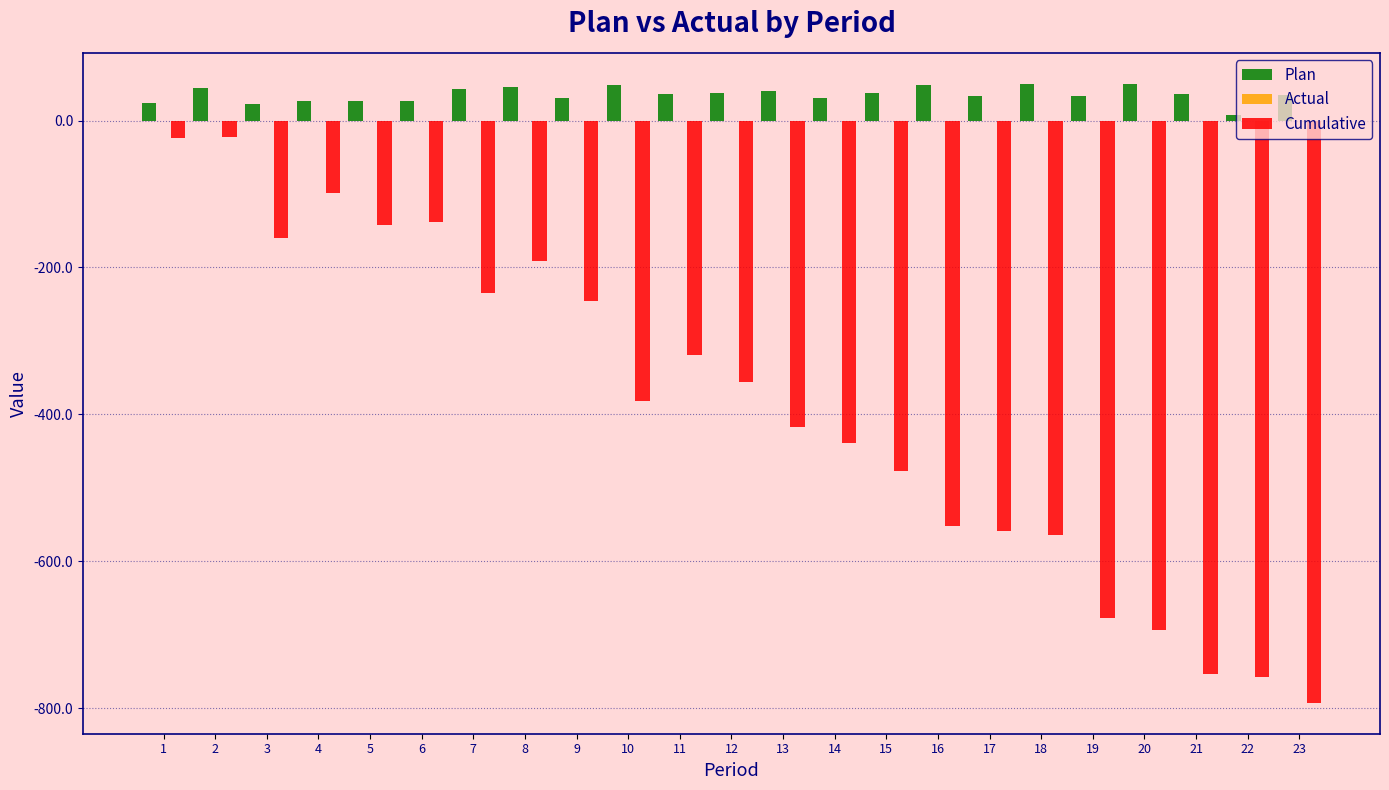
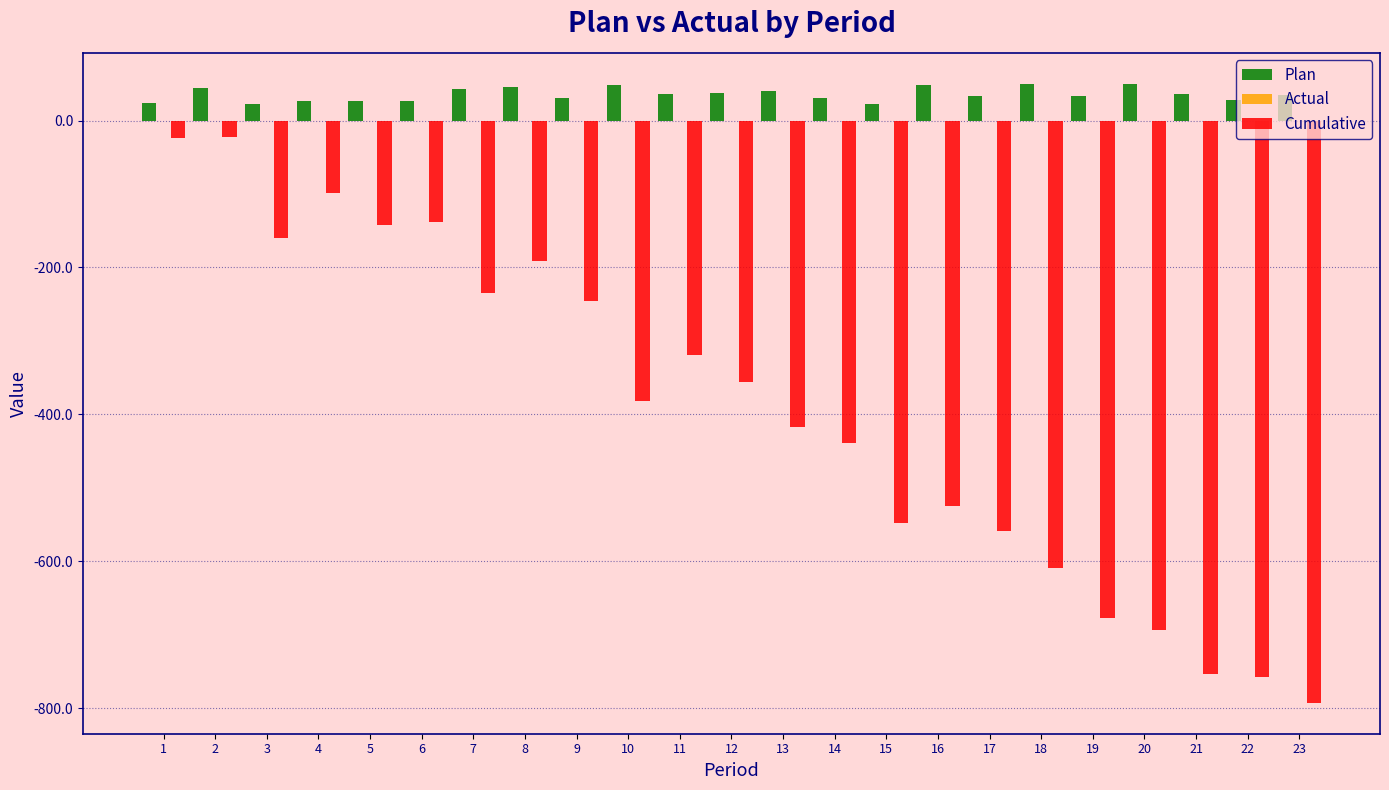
  {
    "Plan": {
      "1": 20,
      "2": 40,
      "3": 20,
      "4": 30,
      "5": 30,
      "6": 30,
      "7": 40,
      "8": 50,
      "9": 30,
      "10": 50,
      "11": 40,
      "12": 40,
      "13": 40,
      "14": 30,
-     "15": 40,
+     "15": 20,
      "16": 50,
      "17": 30,
      "18": 50,
      "19": 30,
      "20": 50,
      "21": 40,
-     "22": 10
+     "22": 30
    },
    "Actual": {
      "1": 0,
      "2": 0,
      "3": 0,
      "4": 0,
      "5": 0,
      "6": 0,
      "7": 0,
      "8": 0,
      "9": 0,
      "10": 0,
      "11": 0,
      "12": 0,
      "13": 0,
      "14": 0,
      "15": 0,
      "16": 0,
      "17": 0,
      "18": 0,
      "19": 0,
      "20": 0,
      "21": 0
    },
    "Cumulative": {
      "1": -20,
      "2": -20,
      "3": -160,
      "4": -100,
      "5": -140,
      "6": -140,
      "7": -240,
      "8": -190,
      "9": -250,
      "10": -380,
      "11": -320,
      "12": -360,
      "13": -420,
      "14": -440,
-     "15": -480,
-     "16": -550,
+     "15": -550,
+     "16": -530,
      "17": -560,
-     "18": -560,
+     "18": -610,
      "19": -680,
      "20": -690,
      "21": -750,
      "22": -760,
      "23": -790
    }
  }
